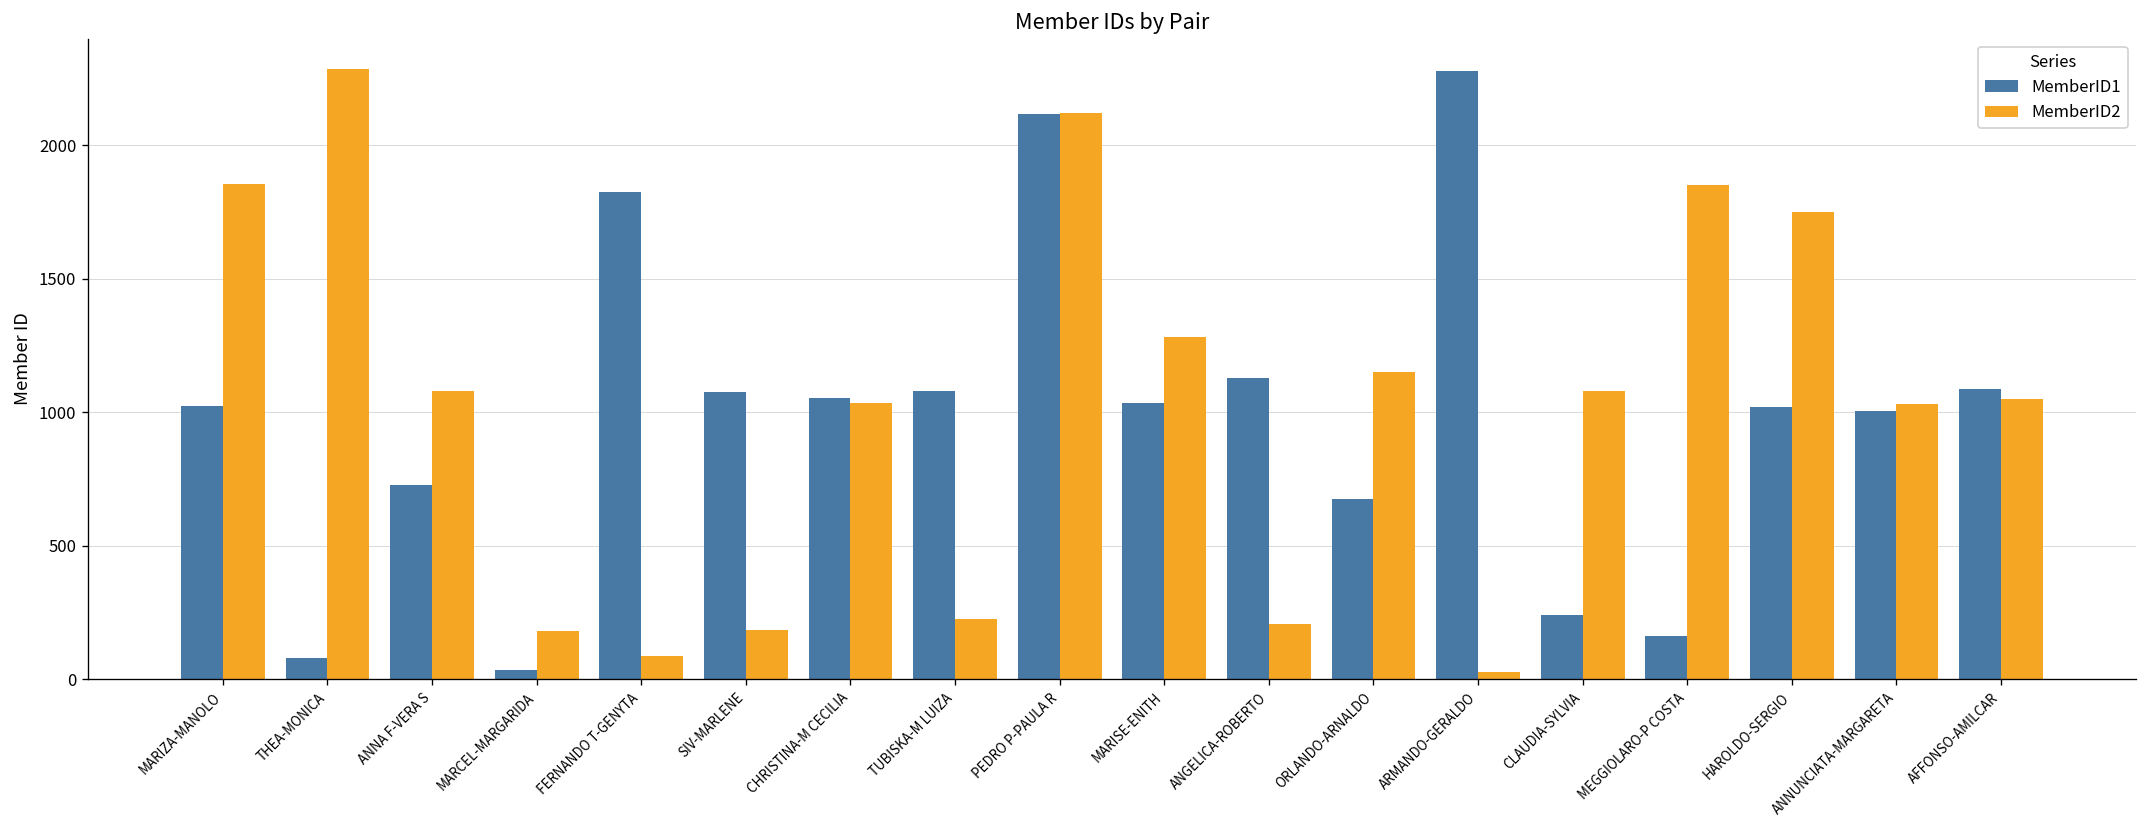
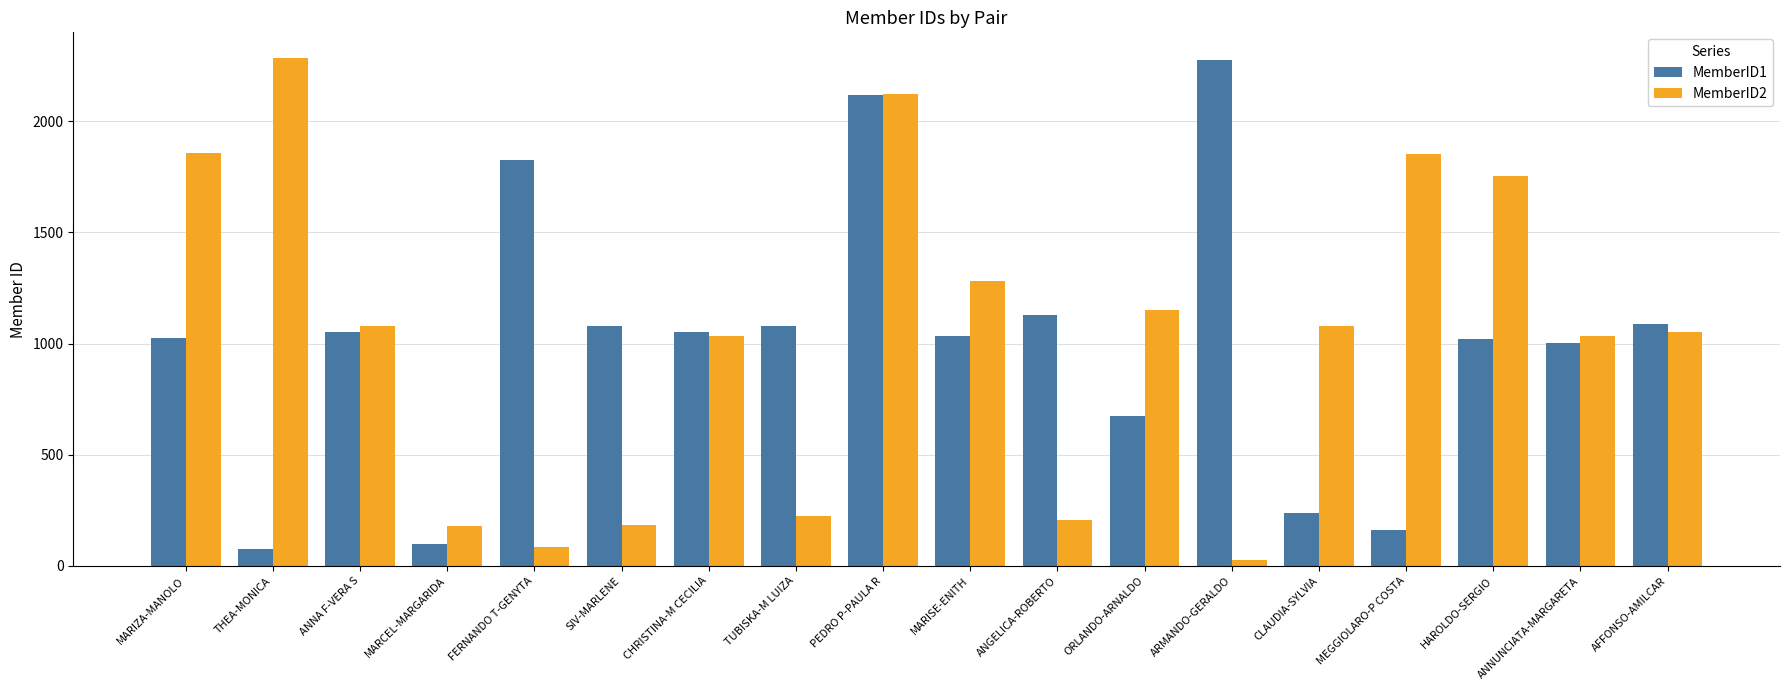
  {
    "MemberID1": {
      "MARIZA-MANOLO": 1020,
      "THEA-MONICA": 80,
-     "ANNA F-VERA S": 730,
-     "MARCEL-MARGARIDA": 30,
+     "ANNA F-VERA S": 1050,
+     "MARCEL-MARGARIDA": 100,
      "FERNANDO T-GENYTA": 1830,
      "SIV-MARLENE": 1080,
      "CHRISTINA-M CECILIA": 1050,
      "TUBISKA-M LUIZA": 1080,
      "PEDRO P-PAULA R": 2120,
      "MARISE-ENITH": 1040,
      "ANGELICA-ROBERTO": 1130,
      "ORLANDO-ARNALDO": 670,
      "ARMANDO-GERALDO": 2280,
      "CLAUDIA-SYLVIA": 240,
      "MEGGIOLARO-P COSTA": 160,
      "HAROLDO-SERGIO": 1020,
      "ANNUNCIATA-MARGARETA": 1000,
      "AFFONSO-AMILCAR": 1090
    },
    "MemberID2": {
      "MARIZA-MANOLO": 1860,
      "THEA-MONICA": 2290,
      "ANNA F-VERA S": 1080,
      "MARCEL-MARGARIDA": 180,
      "FERNANDO T-GENYTA": 90,
      "SIV-MARLENE": 190,
      "CHRISTINA-M CECILIA": 1030,
      "TUBISKA-M LUIZA": 230,
      "PEDRO P-PAULA R": 2120,
      "MARISE-ENITH": 1280,
      "ANGELICA-ROBERTO": 210,
      "ORLANDO-ARNALDO": 1150,
      "ARMANDO-GERALDO": 30,
      "CLAUDIA-SYLVIA": 1080,
      "MEGGIOLARO-P COSTA": 1850,
      "HAROLDO-SERGIO": 1750,
      "ANNUNCIATA-MARGARETA": 1030,
      "AFFONSO-AMILCAR": 1050
    }
  }
